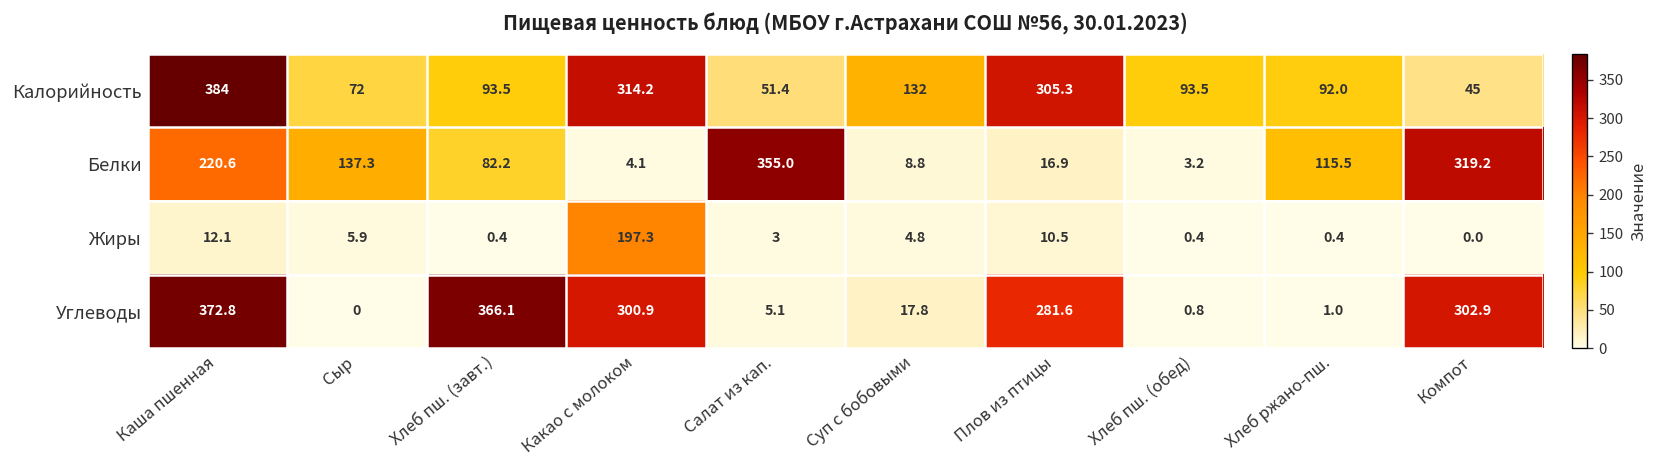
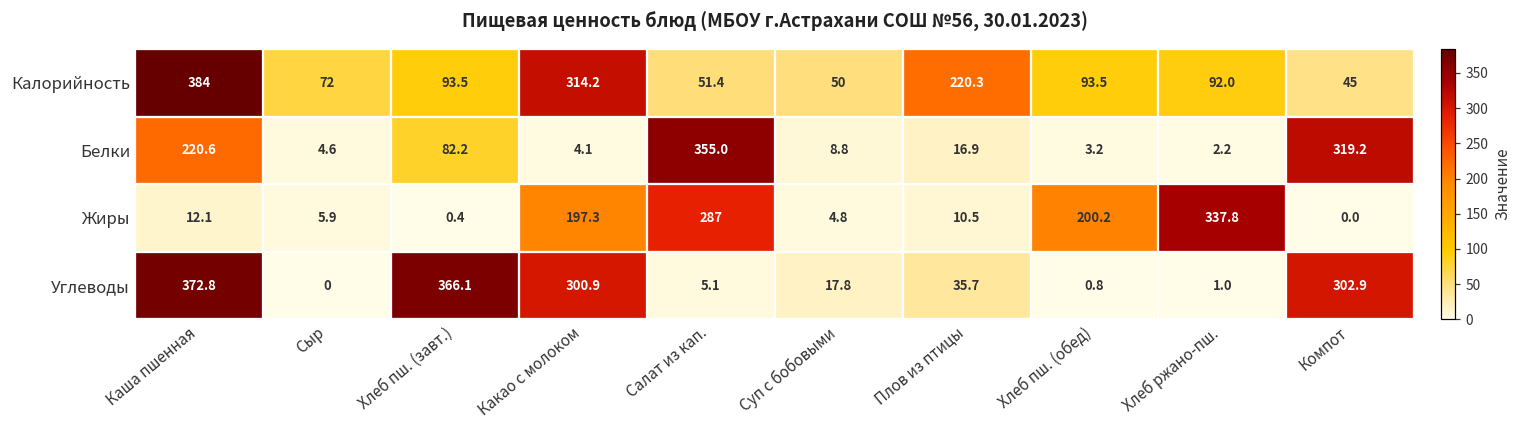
  {
    "Калорийность": {
      "Каша пшенная": 384,
      "Сыр": 72,
      "Хлеб пш. (завт.)": 93.5,
      "Какао с молоком": 314.2,
      "Салат из кап.": 51.4,
-     "Суп с бобовыми": 132,
-     "Плов из птицы": 305.3,
+     "Суп с бобовыми": 50,
+     "Плов из птицы": 220.3,
      "Хлеб пш. (обед)": 93.5,
      "Хлеб ржано-пш.": 92.0,
      "Компот": 45
    },
    "Белки": {
      "Каша пшенная": 220.6,
-     "Сыр": 137.3,
+     "Сыр": 4.6,
      "Хлеб пш. (завт.)": 82.2,
      "Какао с молоком": 4.1,
      "Салат из кап.": 355.0,
      "Суп с бобовыми": 8.8,
      "Плов из птицы": 16.9,
      "Хлеб пш. (обед)": 3.2,
-     "Хлеб ржано-пш.": 115.5,
+     "Хлеб ржано-пш.": 2.2,
      "Компот": 319.2
    },
    "Жиры": {
      "Каша пшенная": 12.1,
      "Сыр": 5.9,
      "Хлеб пш. (завт.)": 0.4,
      "Какао с молоком": 197.3,
-     "Салат из кап.": 3,
+     "Салат из кап.": 287,
      "Суп с бобовыми": 4.8,
      "Плов из птицы": 10.5,
-     "Хлеб пш. (обед)": 0.4,
-     "Хлеб ржано-пш.": 0.4,
+     "Хлеб пш. (обед)": 200.2,
+     "Хлеб ржано-пш.": 337.8,
      "Компот": 0.0
    },
    "Углеводы": {
      "Каша пшенная": 372.8,
      "Сыр": 0,
      "Хлеб пш. (завт.)": 366.1,
      "Какао с молоком": 300.9,
      "Салат из кап.": 5.1,
      "Суп с бобовыми": 17.8,
-     "Плов из птицы": 281.6,
+     "Плов из птицы": 35.7,
      "Хлеб пш. (обед)": 0.8,
      "Хлеб ржано-пш.": 1.0,
      "Компот": 302.9
    }
  }
